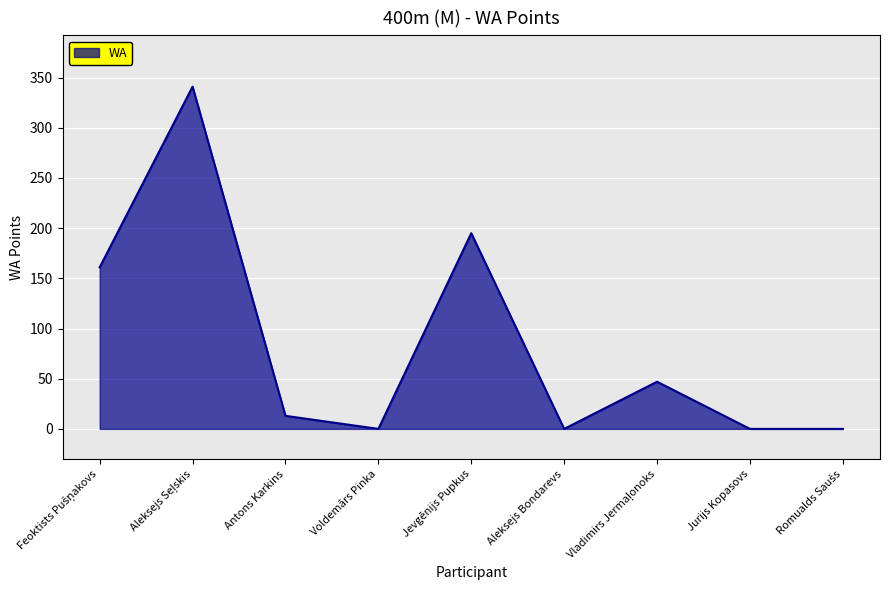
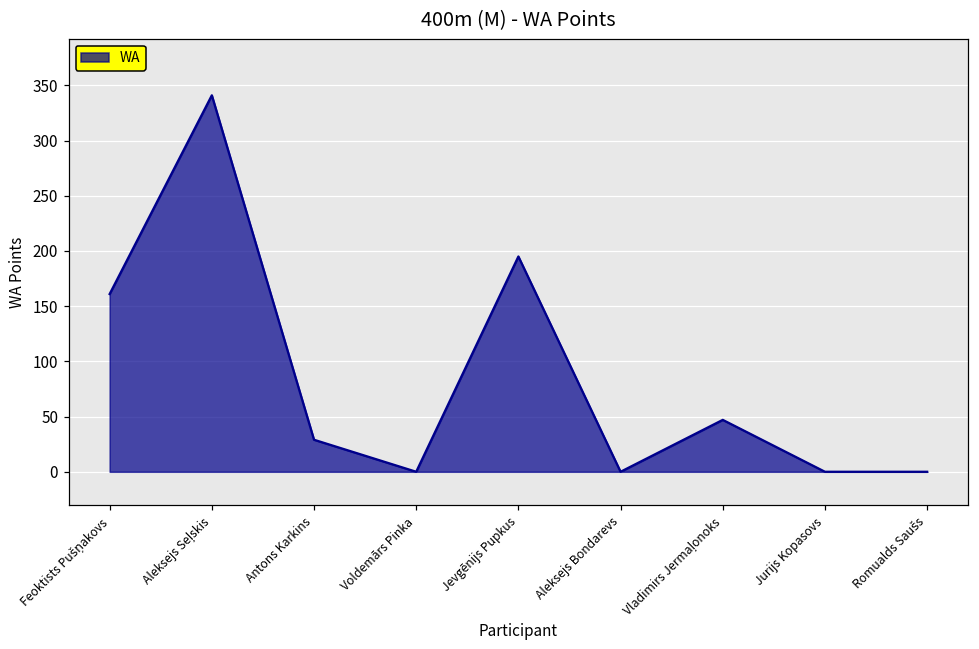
  {
    "Feoktists Pušņakovs": 161,
    "Aleksejs Seļskis": 341,
-   "Antons Karkins": 13,
+   "Antons Karkins": 29,
    "Voldemārs Pinka": 0,
    "Jevgēnijs Pupkus": 195,
    "Aleksejs Bondarevs": 0,
    "Vladimirs Jermaļonoks": 47,
    "Jurijs Kopasovs": 0,
    "Romualds Saušs": 0
  }
